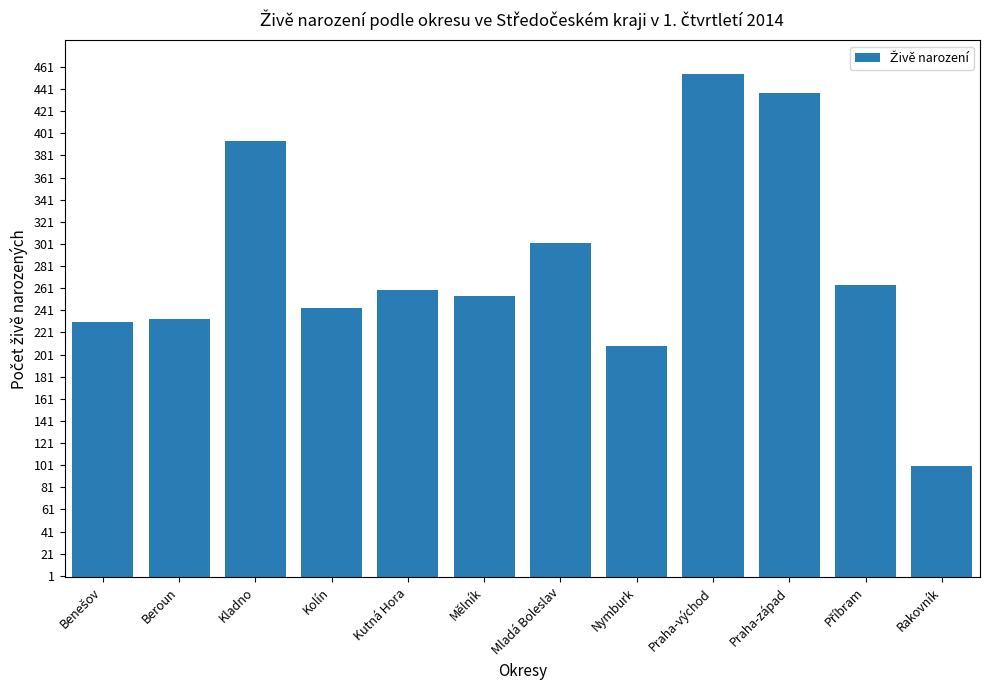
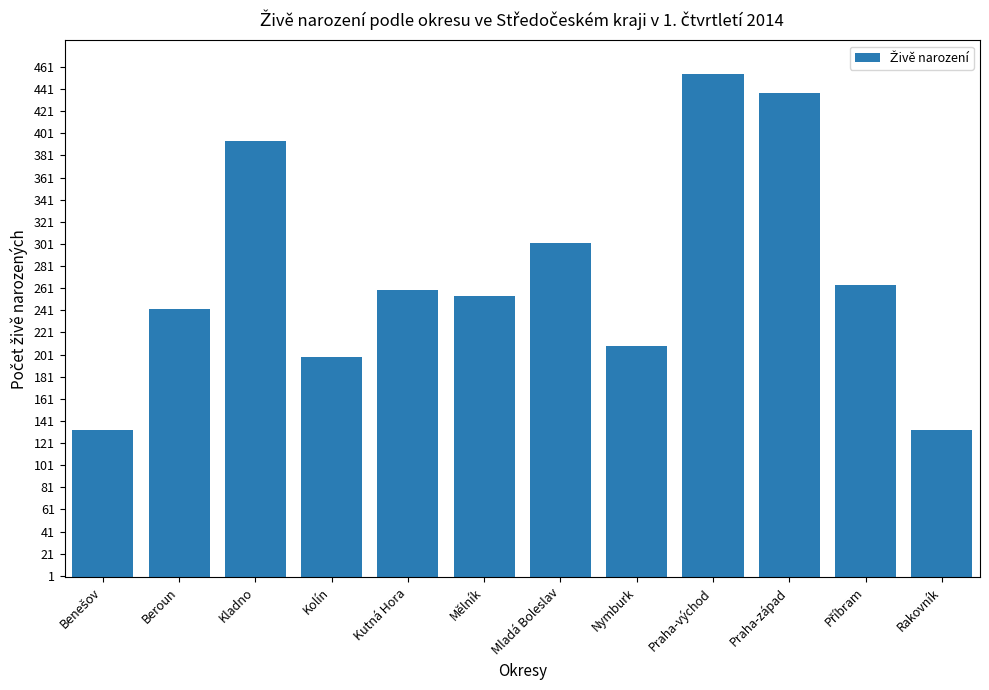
  {
-   "Benešov": 230,
-   "Beroun": 233,
+   "Benešov": 133,
+   "Beroun": 242,
    "Kladno": 394,
-   "Kolín": 243,
+   "Kolín": 199,
    "Kutná Hora": 259,
    "Mělník": 254,
    "Mladá Boleslav": 302,
    "Nymburk": 209,
    "Praha-východ": 455,
    "Praha-západ": 437,
    "Příbram": 264,
-   "Rakovník": 100
+   "Rakovník": 133
  }
